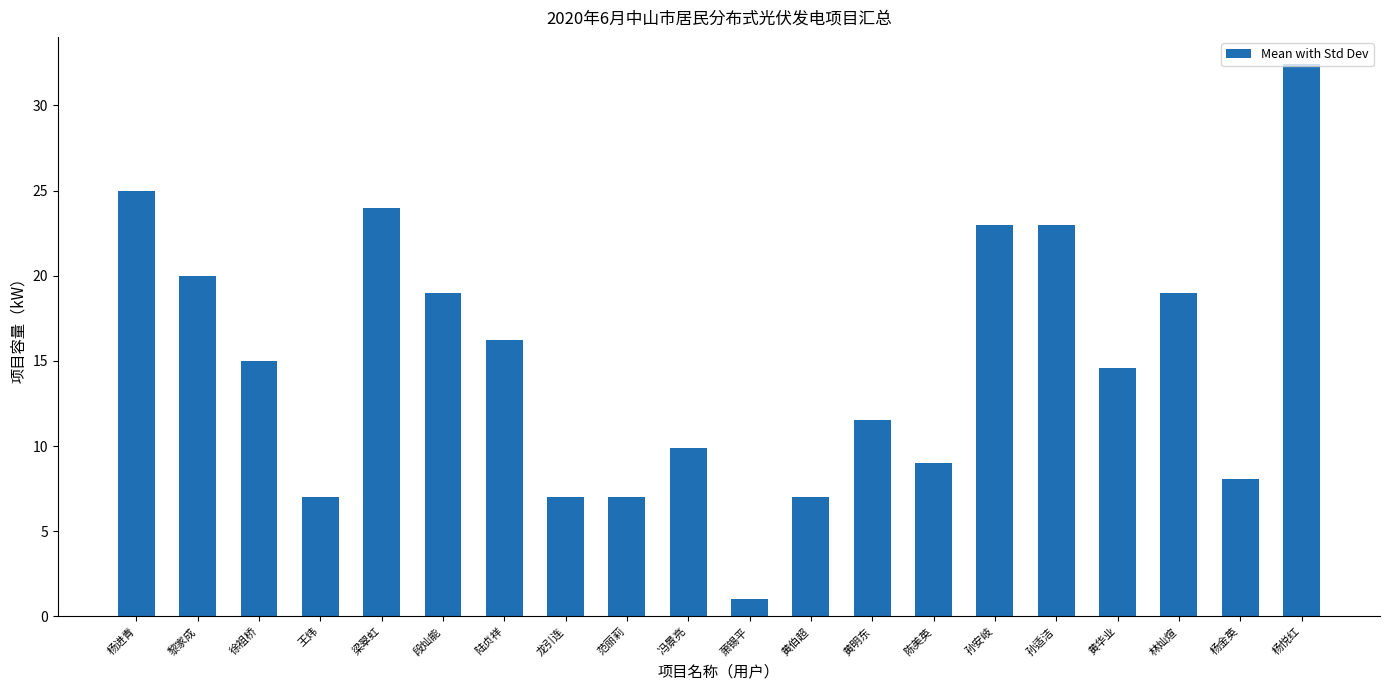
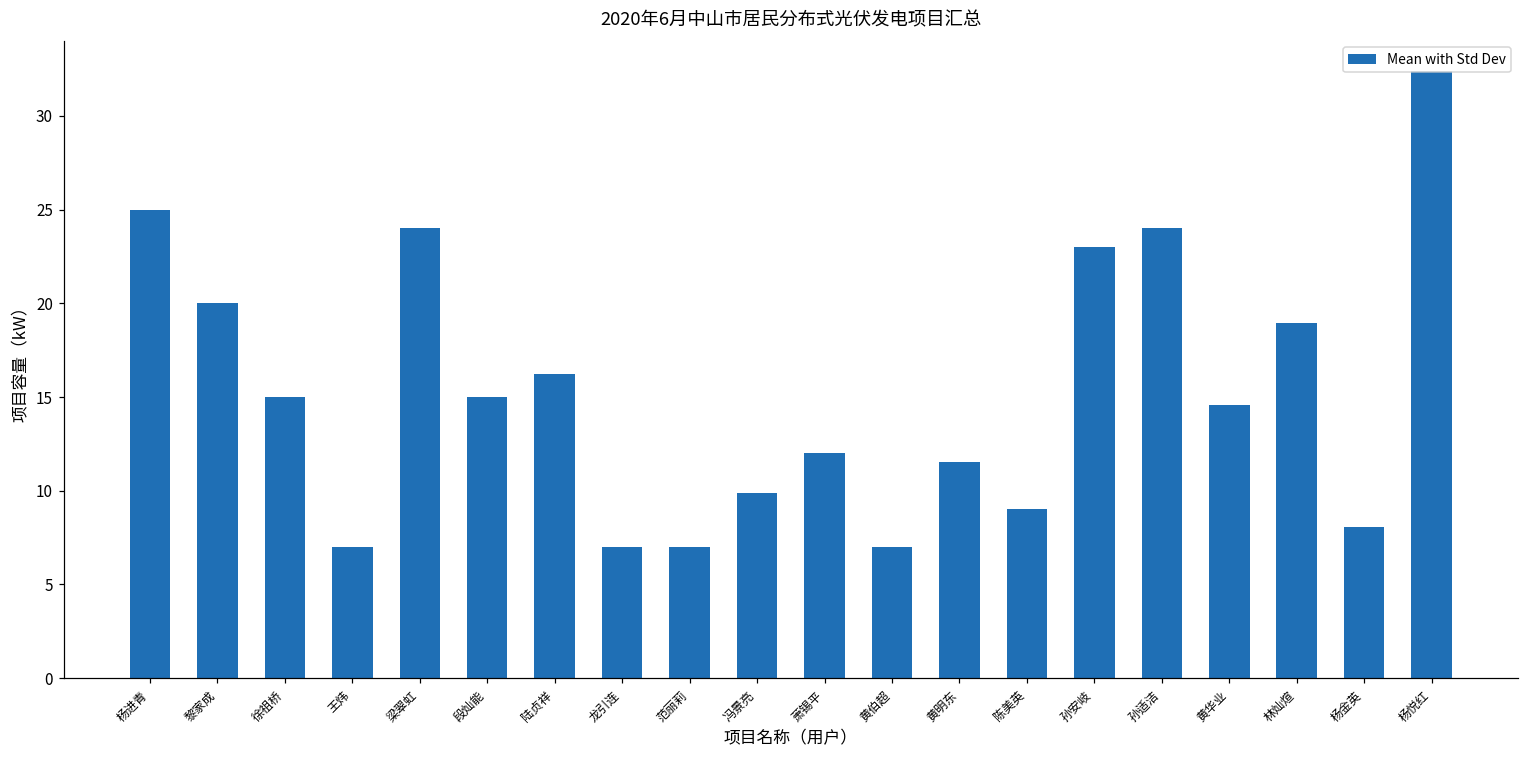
  {
    "杨进青": 25,
    "黎家成": 20,
    "徐祖桥": 15,
    "王炜": 7,
    "梁翠虹": 24,
-   "段灿能": 19,
+   "段灿能": 15,
    "陆贞祥": 16.2,
    "龙引连": 7,
    "范丽莉": 7,
    "冯景亮": 10,
-   "萧锡平": 1,
+   "萧锡平": 12,
    "黄伯超": 7,
    "黄明东": 11.5,
    "陈美英": 9,
    "孙安岐": 23,
-   "孙适洁": 23,
+   "孙适洁": 24,
    "黄华业": 14.6,
    "林灿煊": 19,
    "杨金英": 8
  }
